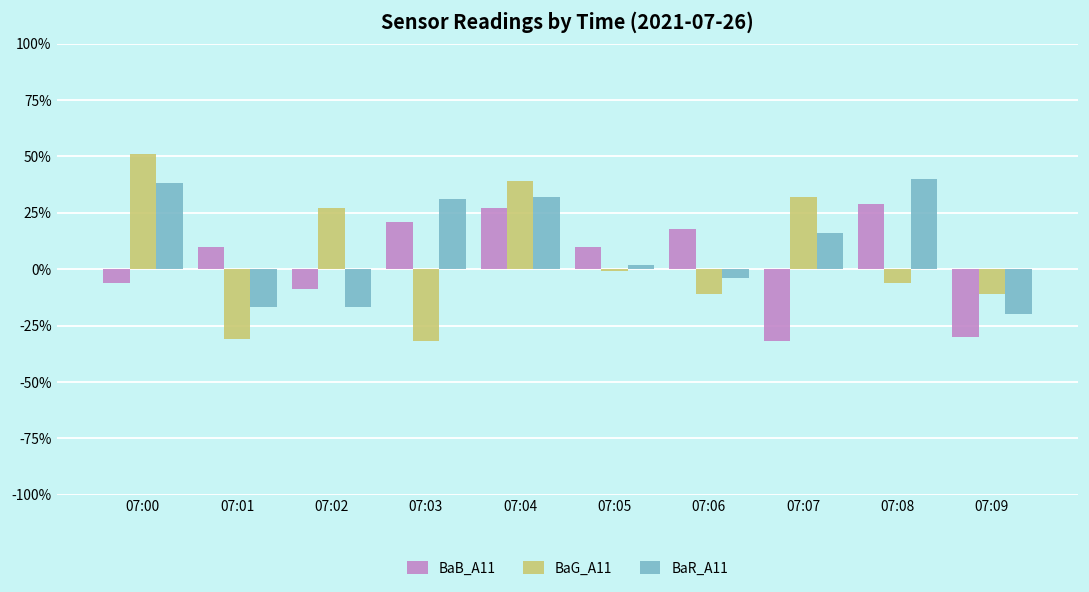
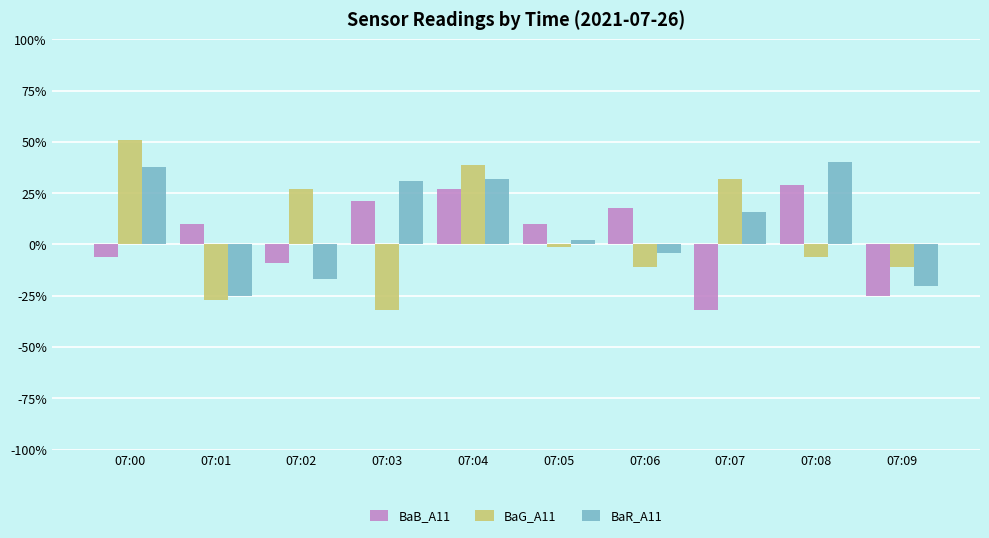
  {
    "BaB_A11": {
      "07:00": "-6%",
      "07:01": "10%",
      "07:02": "-9%",
      "07:03": "21%",
      "07:04": "27%",
      "07:05": "10%",
      "07:06": "18%",
      "07:07": "-32%",
      "07:08": "29%",
-     "07:09": "-30%"
+     "07:09": "-25%"
    },
    "BaG_A11": {
      "07:00": "51%",
-     "07:01": "-31%",
+     "07:01": "-27%",
      "07:02": "27%",
      "07:03": "-32%",
      "07:04": "39%",
      "07:06": "-11%",
      "07:07": "32%",
      "07:08": "-6%",
      "07:09": "-11%"
    },
    "BaR_A11": {
      "07:00": "38%",
-     "07:01": "-17%",
+     "07:01": "-25%",
      "07:02": "-17%",
      "07:03": "31%",
      "07:04": "32%",
      "07:05": "2%",
      "07:06": "-4%",
      "07:07": "16%",
      "07:08": "40%",
      "07:09": "-20%"
    }
  }
